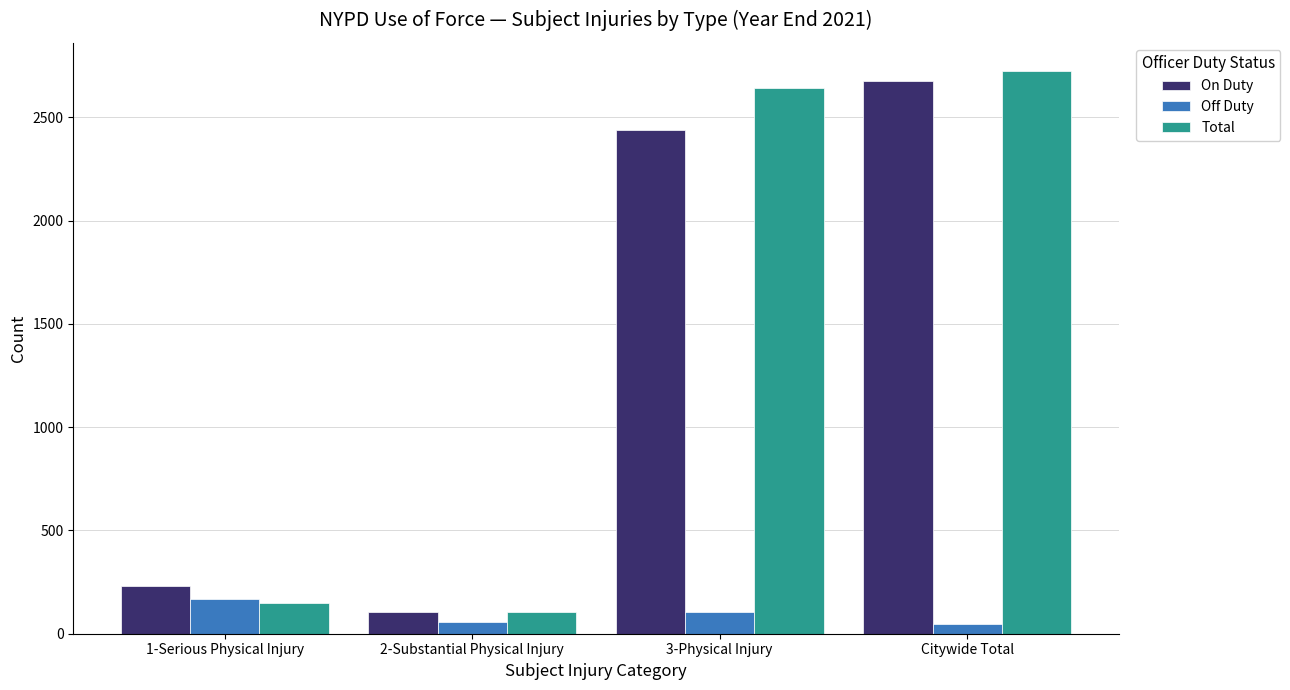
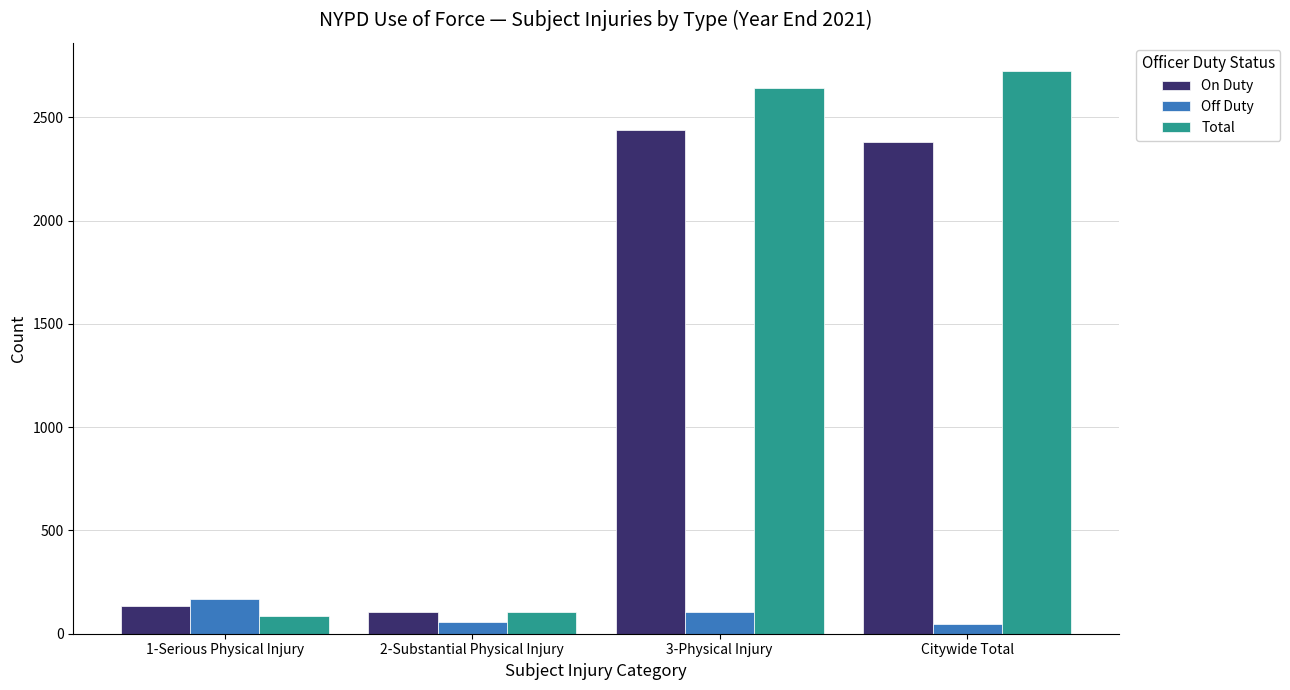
  {
    "On Duty": {
-     "1-Serious Physical Injury": 230,
+     "1-Serious Physical Injury": 140,
      "2-Substantial Physical Injury": 100,
      "3-Physical Injury": 2440,
-     "Citywide Total": 2680
+     "Citywide Total": 2380
    },
    "Off Duty": {
      "1-Serious Physical Injury": 170,
      "2-Substantial Physical Injury": 60,
      "3-Physical Injury": 100,
      "Citywide Total": 50
    },
    "Total": {
-     "1-Serious Physical Injury": 150,
+     "1-Serious Physical Injury": 90,
      "2-Substantial Physical Injury": 110,
      "3-Physical Injury": 2640,
      "Citywide Total": 2730
    }
  }
